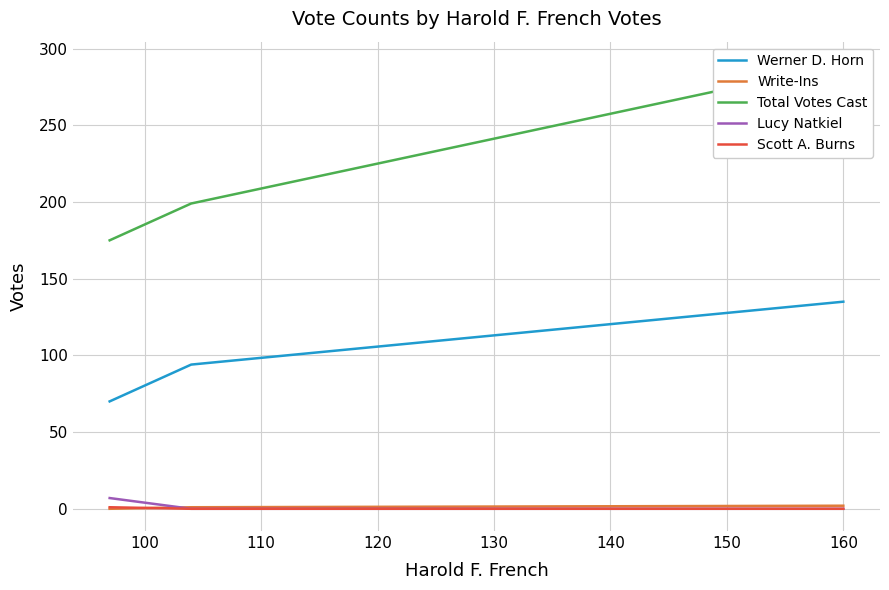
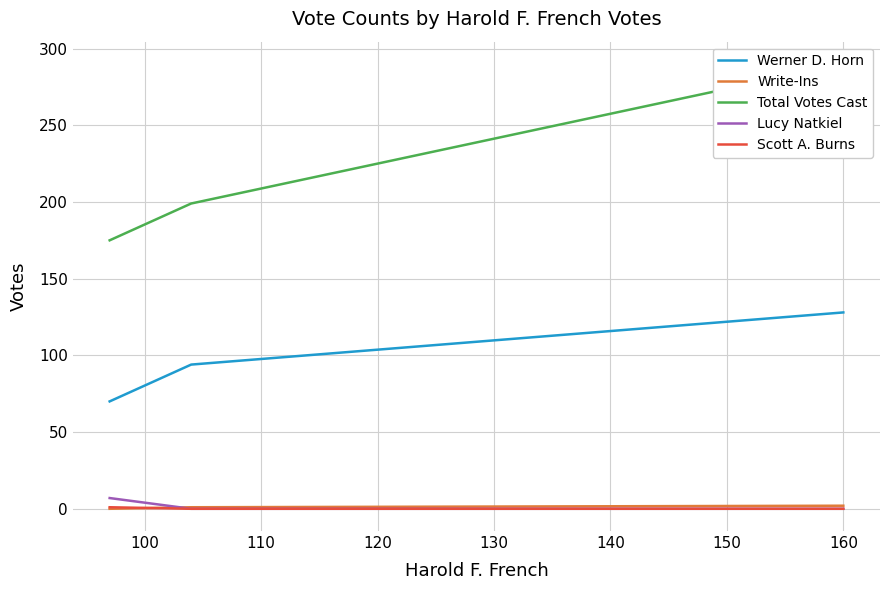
  {
    "Werner D. Horn": {
-     "160": 135
+     "160": 128
    }
  }
